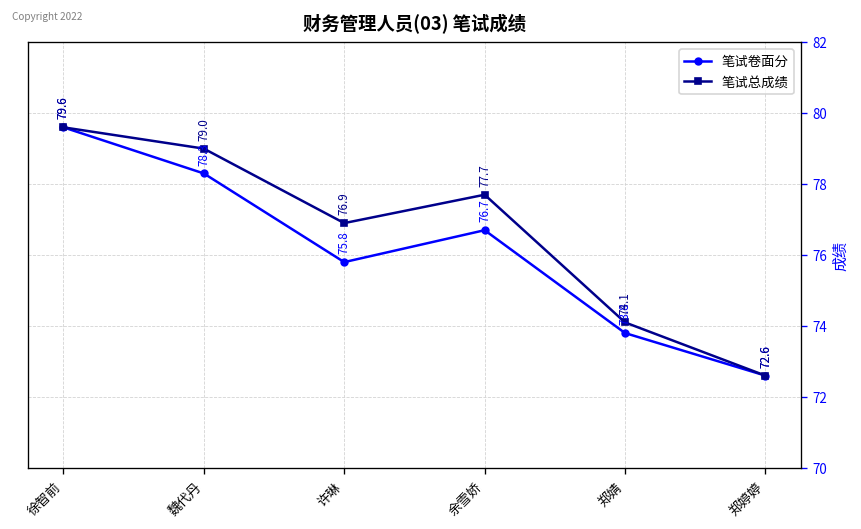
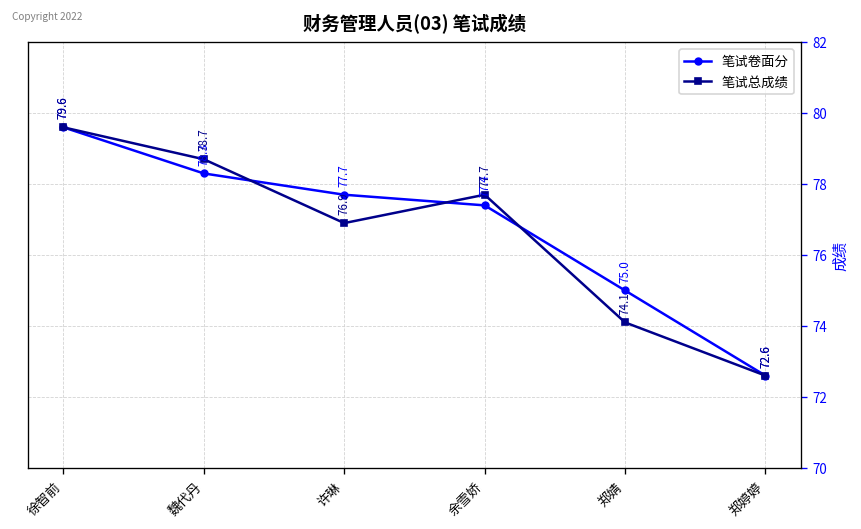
  {
    "笔试卷面分": {
-     "许琳": 75.8,
-     "余雪娇": 76.7,
-     "郑婧": 73.8
+     "许琳": 77.7,
+     "余雪娇": 77.4,
+     "郑婧": 75.0
    },
    "笔试总成绩": {
-     "魏代丹": 79.0
+     "魏代丹": 78.7
    }
  }
